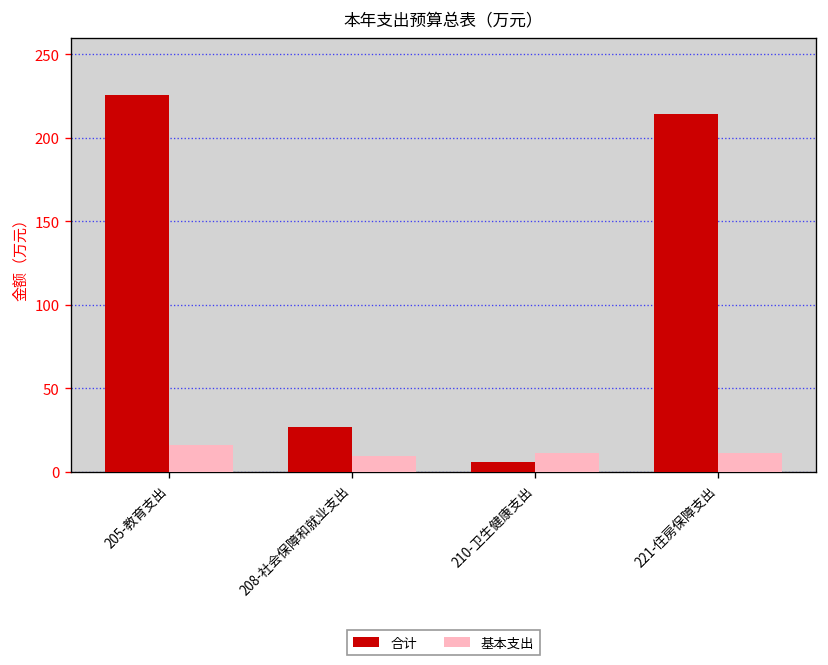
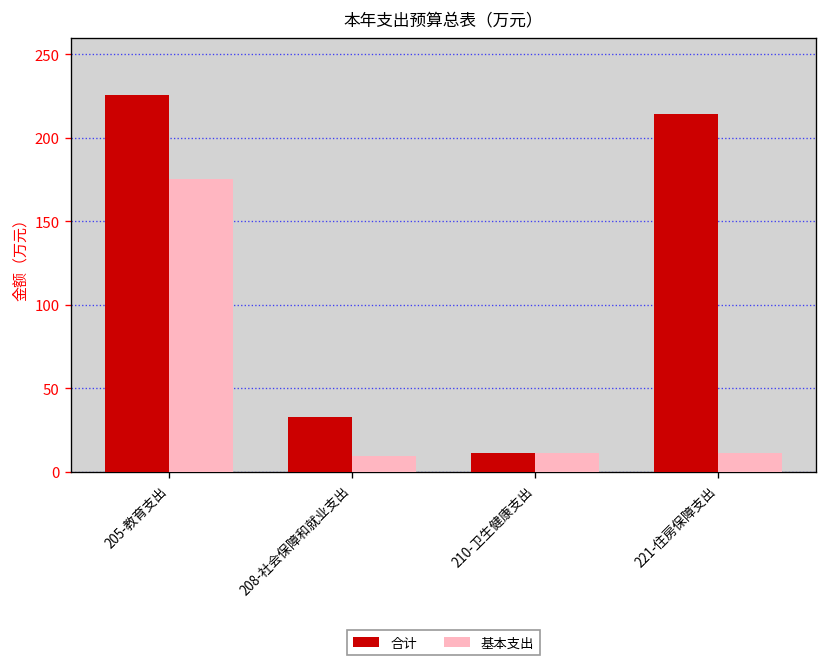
  {
    "合计": {
      "205-教育支出": 226,
-     "208-社会保障和就业支出": 27,
-     "210-卫生健康支出": 6,
+     "208-社会保障和就业支出": 33,
+     "210-卫生健康支出": 11,
      "221-住房保障支出": 214
    },
    "基本支出": {
-     "205-教育支出": 16,
+     "205-教育支出": 176,
      "208-社会保障和就业支出": 9,
      "210-卫生健康支出": 11,
      "221-住房保障支出": 11
    }
  }
